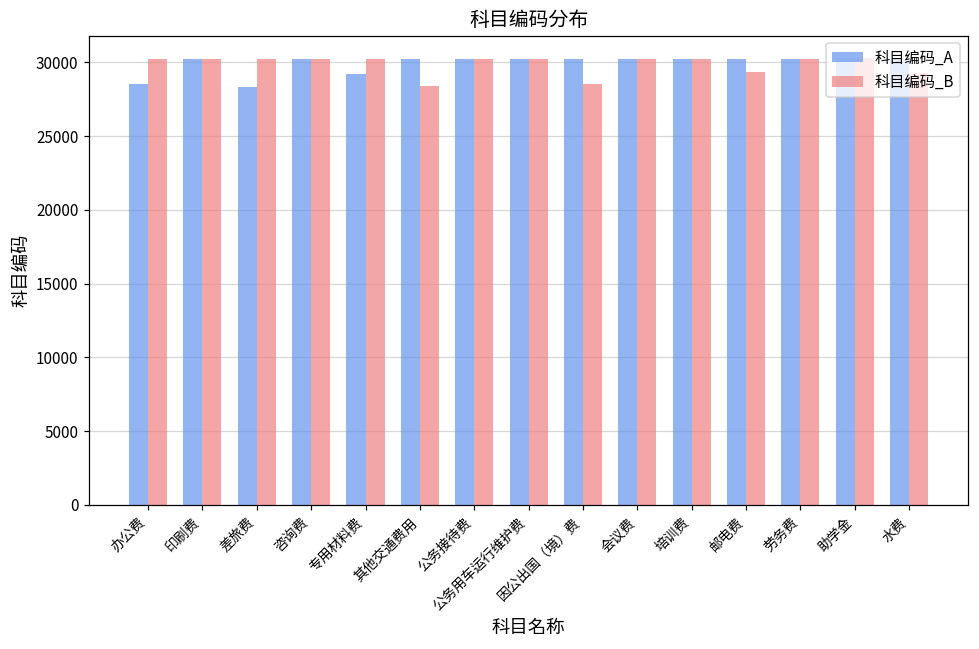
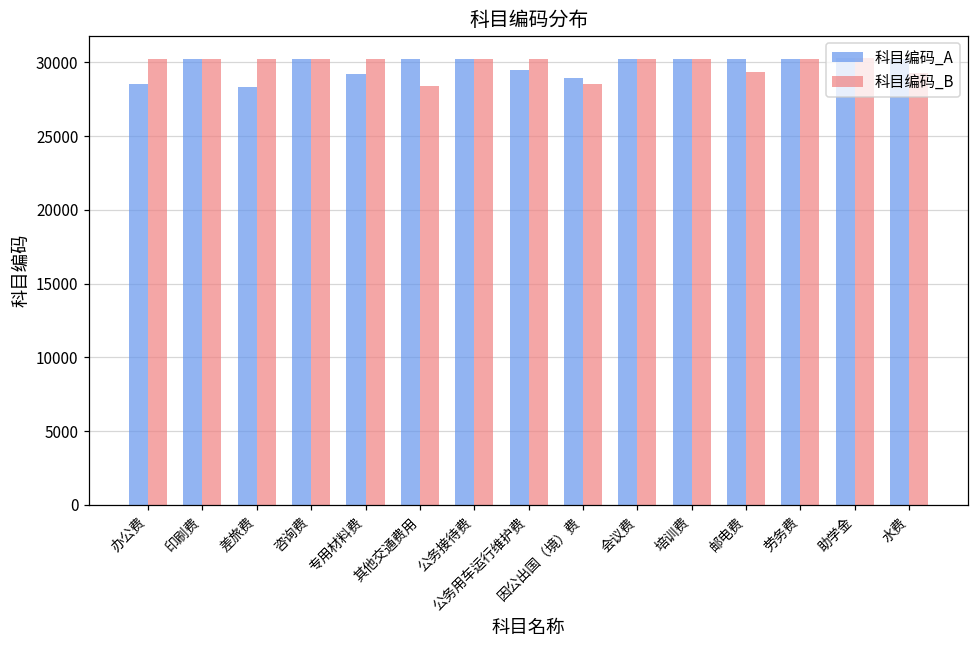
  {
    "科目编码_A": {
      "办公费": 28600,
      "印刷费": 30200,
      "差旅费": 28300,
      "咨询费": 30200,
      "专用材料费": 29200,
      "其他交通费用": 30200,
      "公务接待费": 30200,
-     "公务用车运行维护费": 30200,
-     "因公出国（境）费": 30200,
+     "公务用车运行维护费": 29500,
+     "因公出国（境）费": 28900,
      "会议费": 30200,
      "培训费": 30200,
      "邮电费": 30200,
      "劳务费": 30200
    },
    "科目编码_B": {
      "办公费": 30200,
      "印刷费": 30200,
      "差旅费": 30200,
      "咨询费": 30200,
      "专用材料费": 30200,
      "其他交通费用": 28400,
      "公务接待费": 30200,
      "公务用车运行维护费": 30200,
      "因公出国（境）费": 28600,
      "会议费": 30200,
      "培训费": 30200,
      "邮电费": 29400,
      "劳务费": 30200
    }
  }
